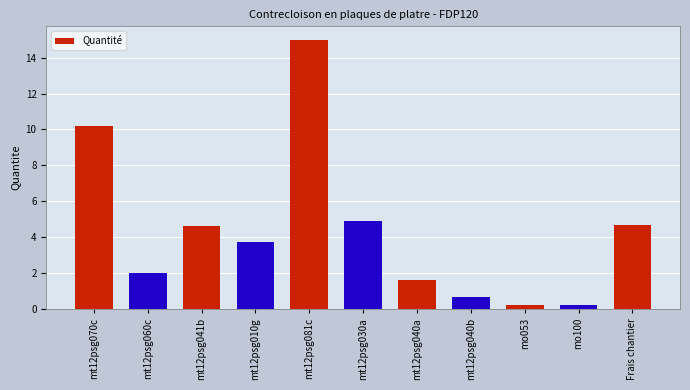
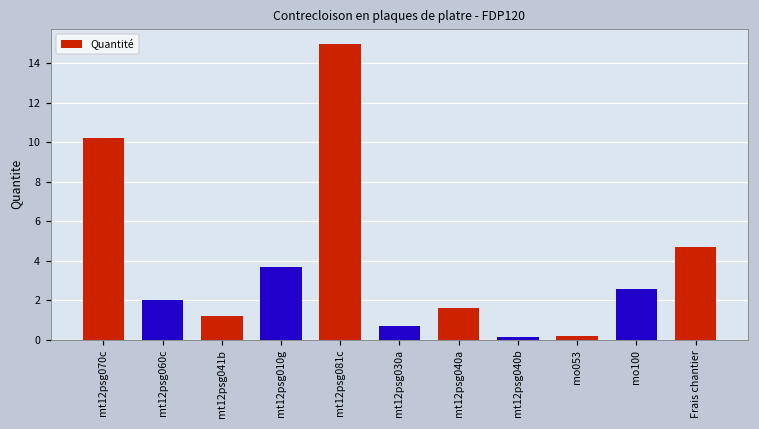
  {
    "mt12psg070c": 10.2,
    "mt12psg060c": 2.0,
-   "mt12psg041b": 4.6,
+   "mt12psg041b": 1.2,
    "mt12psg010g": 3.7,
    "mt12psg081c": 15.0,
-   "mt12psg030a": 4.9,
+   "mt12psg030a": 0.7,
    "mt12psg040a": 1.6,
-   "mt12psg040b": 0.6,
+   "mt12psg040b": 0.2,
    "mo053": 0.2,
-   "mo100": 0.2,
+   "mo100": 2.6,
    "Frais chantier": 4.7
  }
